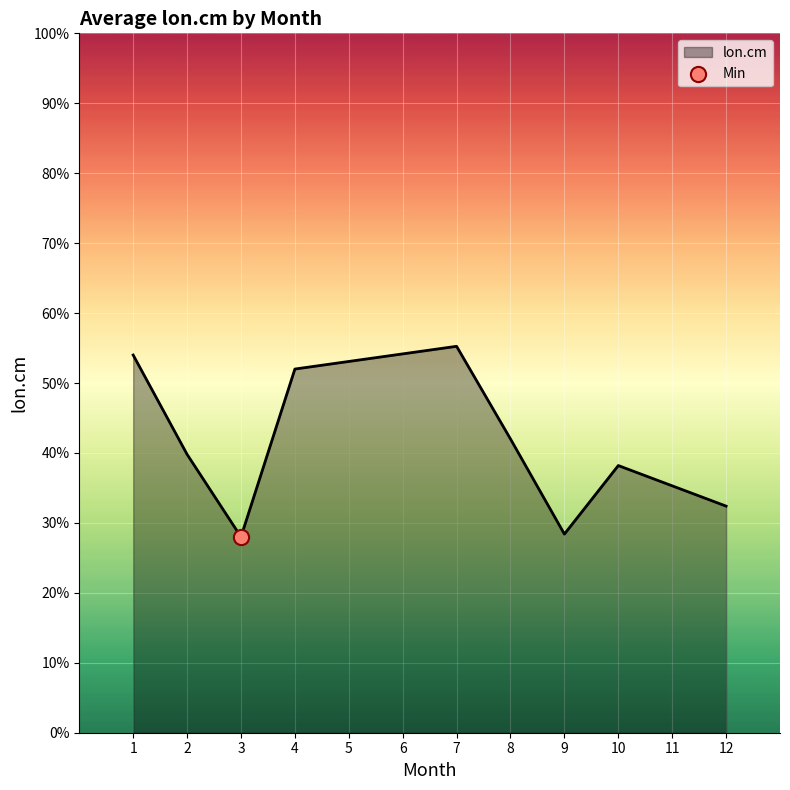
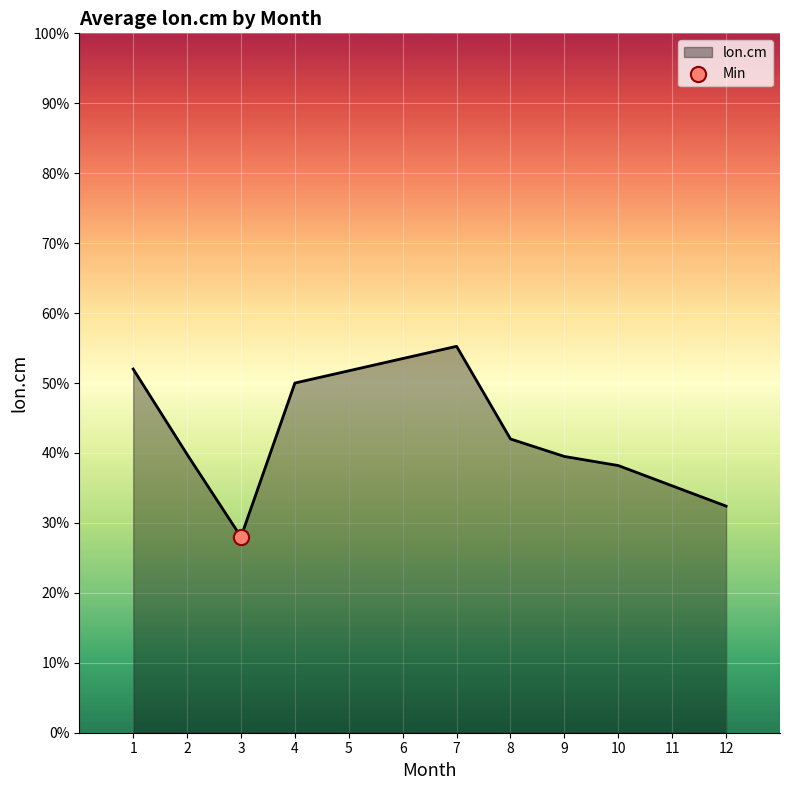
  {
    "lon.cm": {
-     "1": "54%",
+     "1": "52%",
      "2": "40%",
-     "4": "52%",
+     "4": "50%",
      "7": "55%",
      "8": "42%",
-     "9": "28%",
+     "9": "40%",
      "10": "38%",
      "12": "32%"
    }
  }
